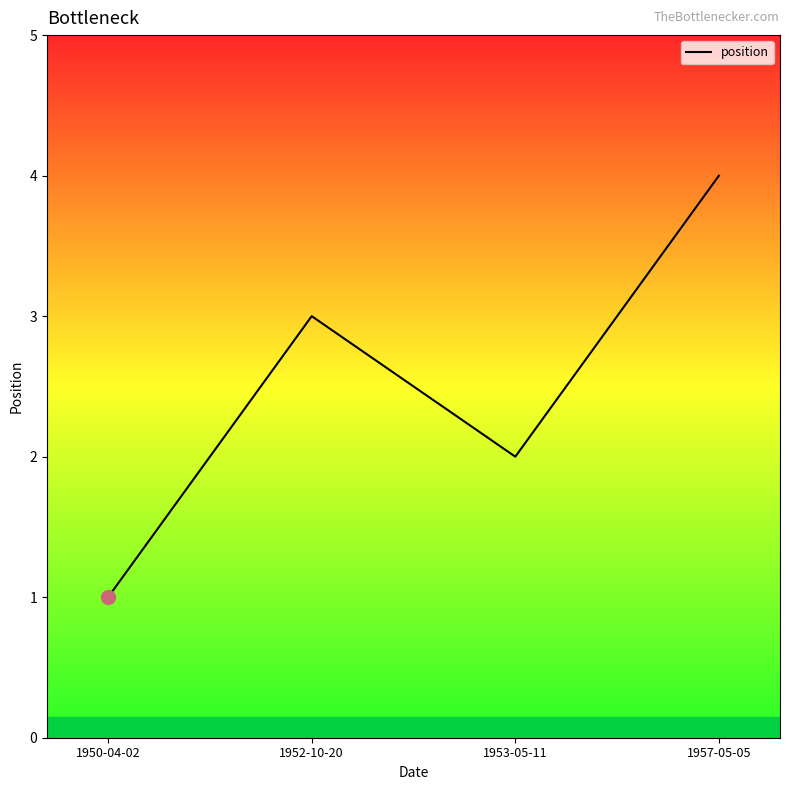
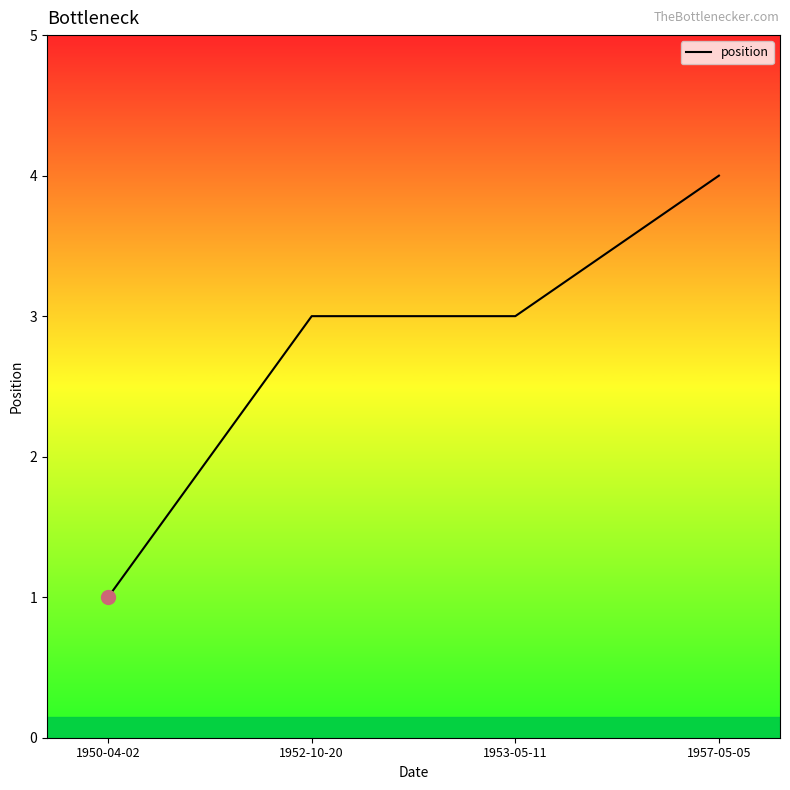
  {
    "position": {
      "1952-10-20": 3,
-     "1953-05-11": 2,
+     "1953-05-11": 3,
      "1957-05-05": 4
    }
  }
